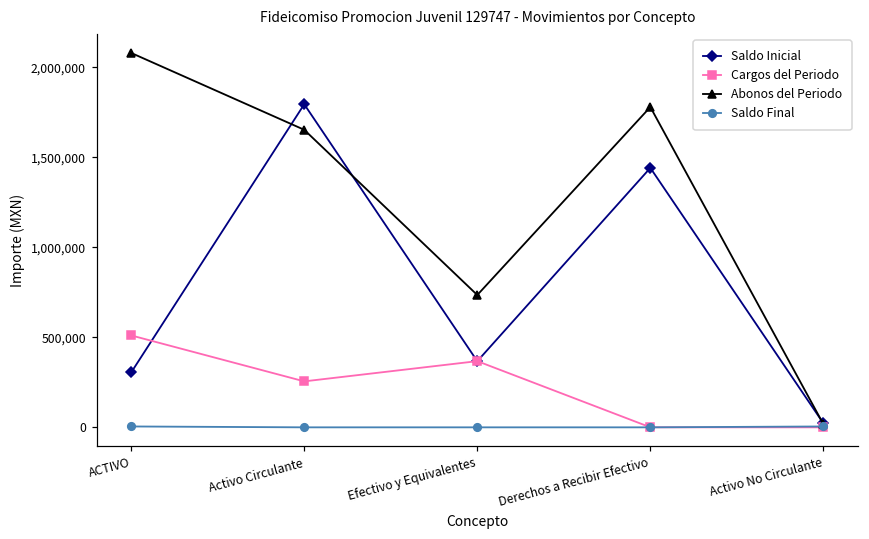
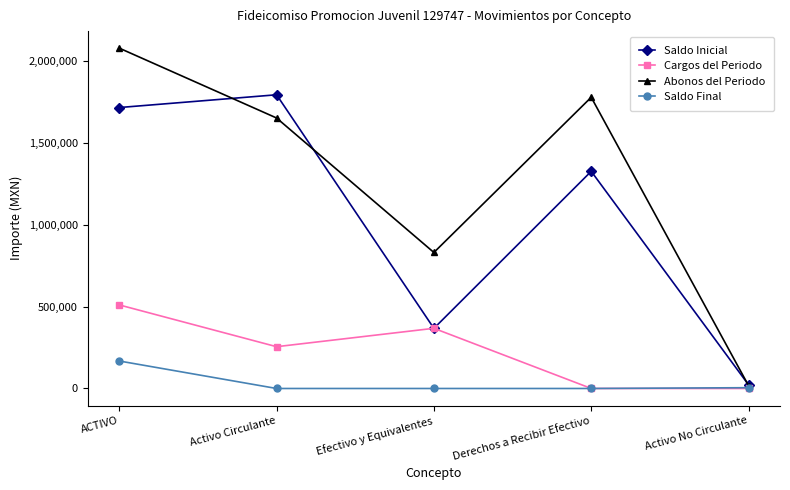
  {
    "Saldo Inicial": {
-     "ACTIVO": "300,000",
+     "ACTIVO": "1,720,000",
      "Activo Circulante": "1,790,000",
-     "Derechos a Recibir Efectivo": "1,440,000"
+     "Derechos a Recibir Efectivo": "1,330,000"
    },
    "Cargos del Periodo": {
      "ACTIVO": "510,000",
      "Activo Circulante": "260,000"
    },
    "Abonos del Periodo": {
      "ACTIVO": "2,080,000",
      "Activo Circulante": "1,650,000",
-     "Efectivo y Equivalentes": "740,000",
+     "Efectivo y Equivalentes": "830,000",
      "Derechos a Recibir Efectivo": "1,780,000"
    },
    "Saldo Final": {
-     "ACTIVO": "0",
+     "ACTIVO": "170,000",
      "Activo Circulante": "0",
      "Efectivo y Equivalentes": "0"
    }
  }
